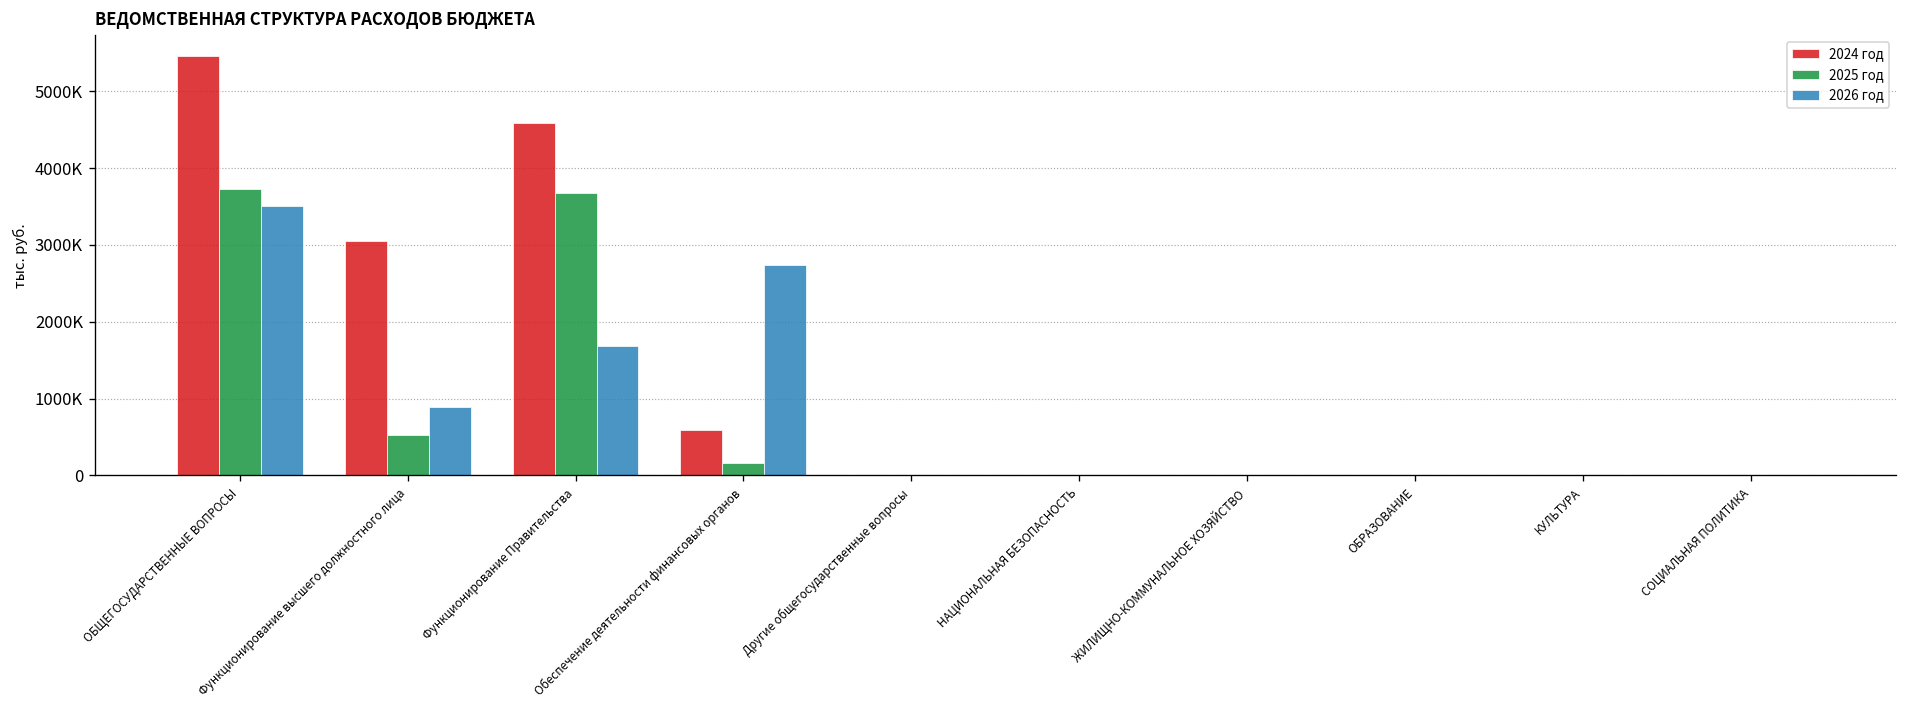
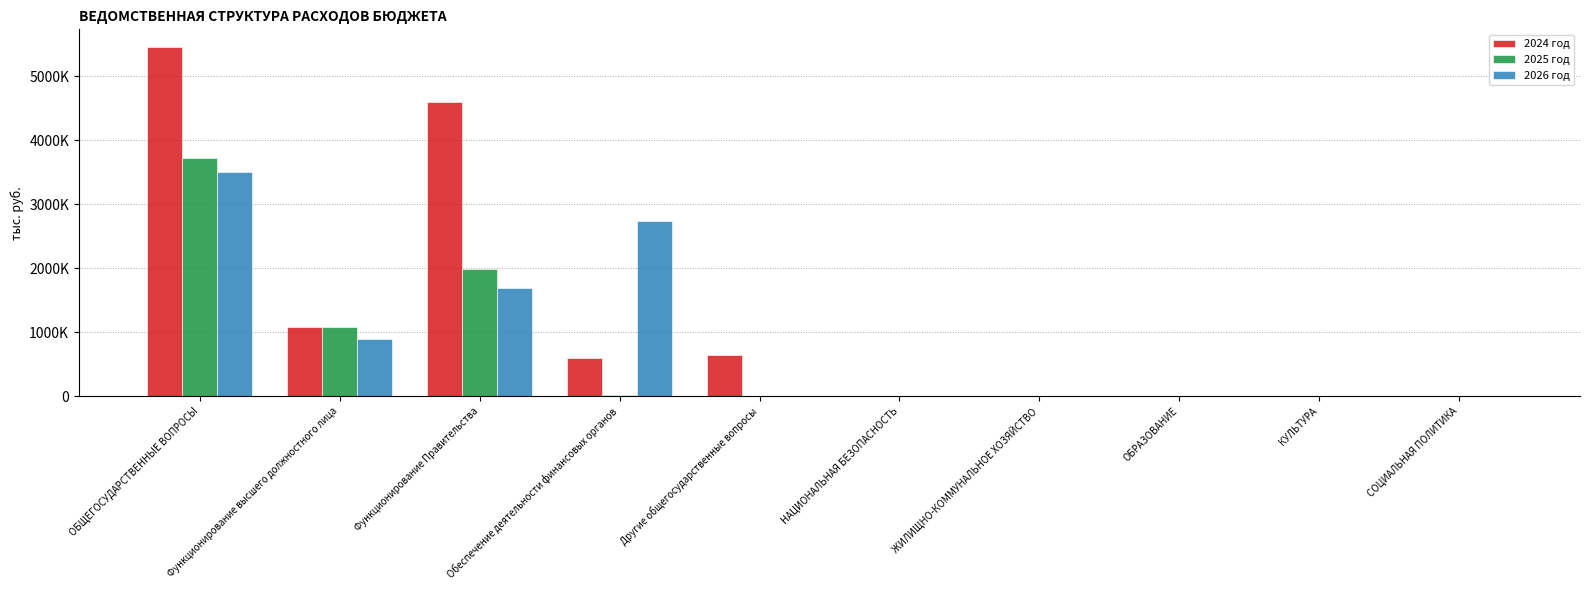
  {
    "2024 год": {
      "ОБЩЕГОСУДАРСТВЕННЫЕ ВОПРОСЫ": 5500000,
-     "Функционирование высшего должностного лица": 3100000,
+     "Функционирование высшего должностного лица": 1100000,
      "Функционирование Правительства": 4600000,
      "Обеспечение деятельности финансовых органов": 600000,
-     "Другие общегосударственные вопросы": 0,
+     "Другие общегосударственные вопросы": 600000,
      "НАЦИОНАЛЬНАЯ БЕЗОПАСНОСТЬ": 0,
      "ЖИЛИЩНО-КОММУНАЛЬНОЕ ХОЗЯЙСТВО": 0,
      "ОБРАЗОВАНИЕ": 0,
      "КУЛЬТУРА": 0,
      "СОЦИАЛЬНАЯ ПОЛИТИКА": 0
    },
    "2025 год": {
      "ОБЩЕГОСУДАРСТВЕННЫЕ ВОПРОСЫ": 3700000,
-     "Функционирование высшего должностного лица": 500000,
-     "Функционирование Правительства": 3700000,
-     "Обеспечение деятельности финансовых органов": 200000,
+     "Функционирование высшего должностного лица": 1100000,
+     "Функционирование Правительства": 2000000,
+     "Обеспечение деятельности финансовых органов": 0,
      "Другие общегосударственные вопросы": 0,
      "НАЦИОНАЛЬНАЯ БЕЗОПАСНОСТЬ": 0,
      "ЖИЛИЩНО-КОММУНАЛЬНОЕ ХОЗЯЙСТВО": 0,
      "ОБРАЗОВАНИЕ": 0,
      "КУЛЬТУРА": 0,
      "СОЦИАЛЬНАЯ ПОЛИТИКА": 0
    },
    "2026 год": {
      "ОБЩЕГОСУДАРСТВЕННЫЕ ВОПРОСЫ": 3500000,
      "Функционирование высшего должностного лица": 900000,
      "Функционирование Правительства": 1700000,
      "Обеспечение деятельности финансовых органов": 2700000,
      "Другие общегосударственные вопросы": 0,
      "НАЦИОНАЛЬНАЯ БЕЗОПАСНОСТЬ": 0,
      "ЖИЛИЩНО-КОММУНАЛЬНОЕ ХОЗЯЙСТВО": 0,
      "ОБРАЗОВАНИЕ": 0,
      "КУЛЬТУРА": 0,
      "СОЦИАЛЬНАЯ ПОЛИТИКА": 0
    }
  }
